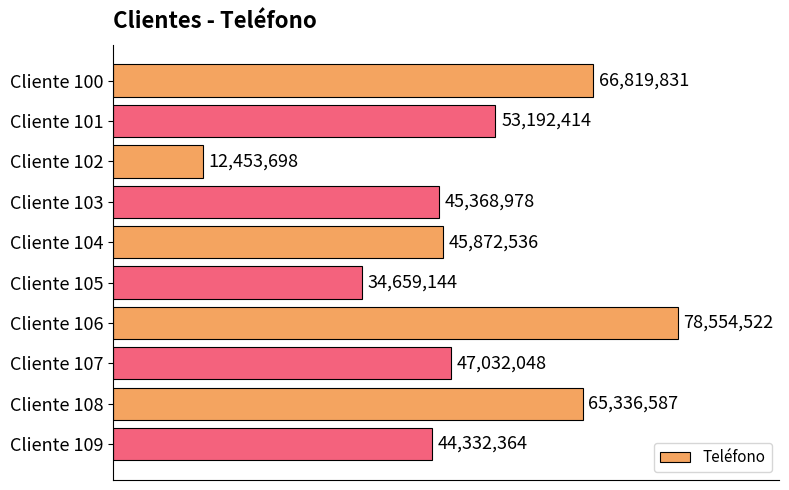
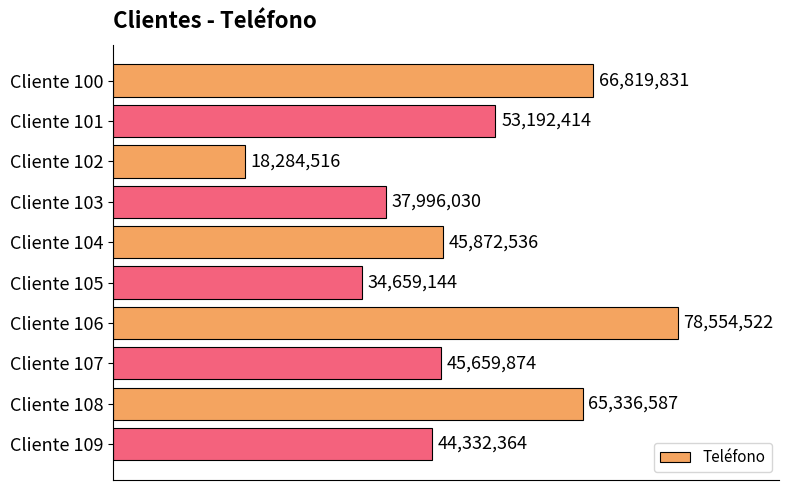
  {
    "Cliente 100": "66,819,831",
    "Cliente 101": "53,192,414",
-   "Cliente 102": "12,453,698",
-   "Cliente 103": "45,368,978",
+   "Cliente 102": "18,284,516",
+   "Cliente 103": "37,996,030",
    "Cliente 104": "45,872,536",
    "Cliente 105": "34,659,144",
    "Cliente 106": "78,554,522",
-   "Cliente 107": "47,032,048",
+   "Cliente 107": "45,659,874",
    "Cliente 108": "65,336,587",
    "Cliente 109": "44,332,364"
  }
